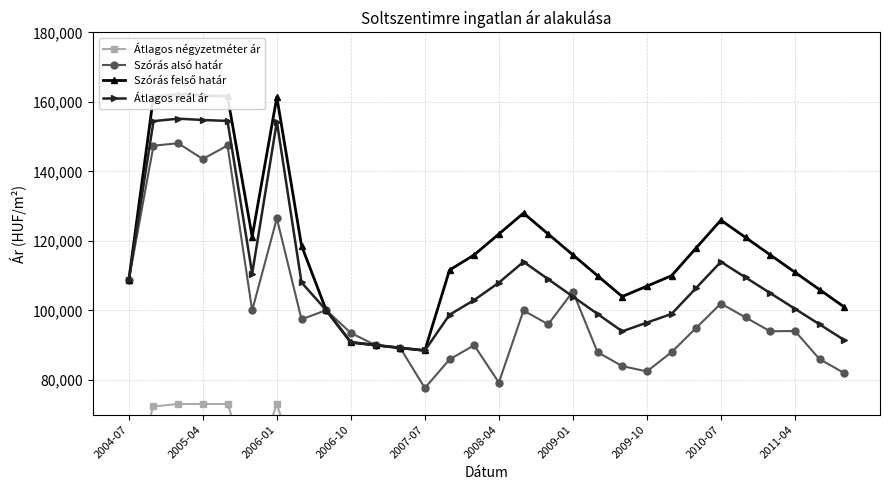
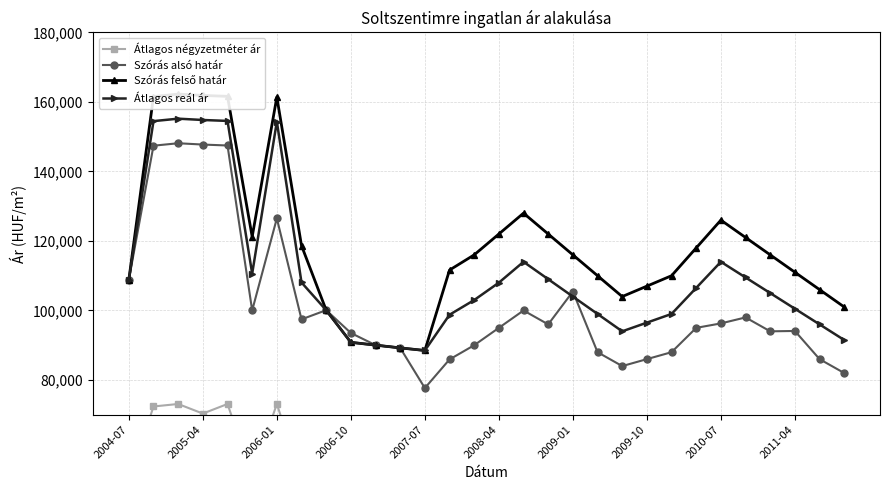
  {
    "Átlagos négyzetméter ár": {
-     "2005-04": "73,000",
+     "2005-04": "70,000",
      "2006-01": "73,000"
    },
    "Szórás alsó határ": {
-     "2005-04": "144,000",
+     "2005-04": "148,000",
      "2006-01": "126,000",
      "2006-10": "94,000",
      "2007-07": "78,000",
-     "2008-04": "79,000",
+     "2008-04": "95,000",
      "2009-01": "105,000",
-     "2009-10": "82,000",
-     "2010-07": "102,000",
+     "2009-10": "86,000",
+     "2010-07": "96,000",
      "2011-04": "94,000"
    }
  }
